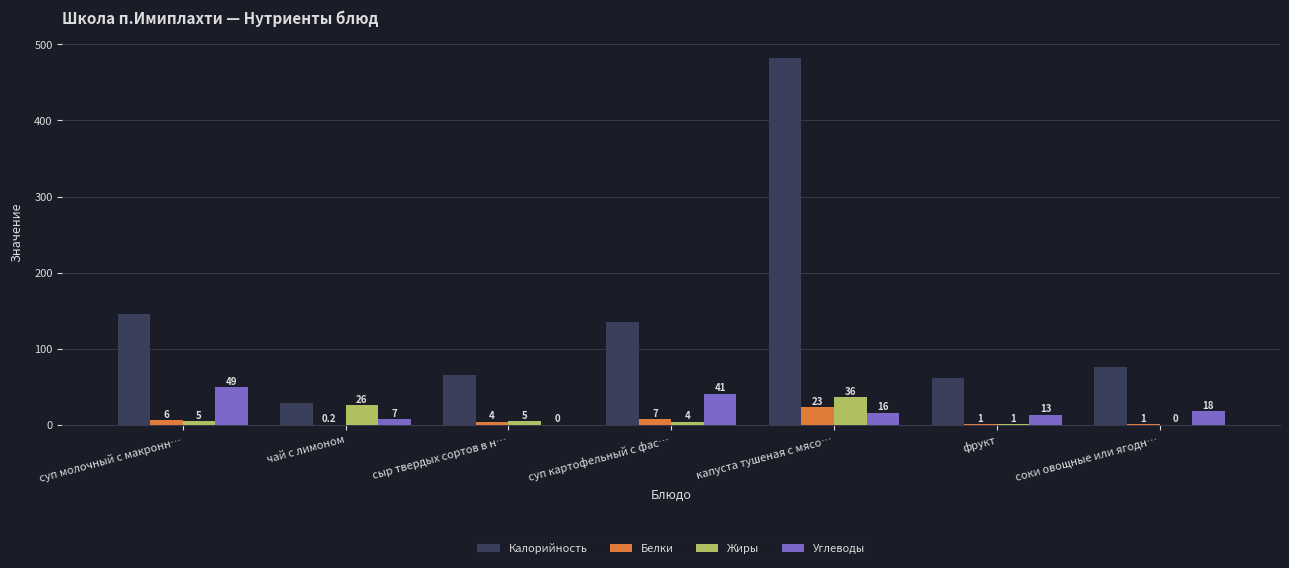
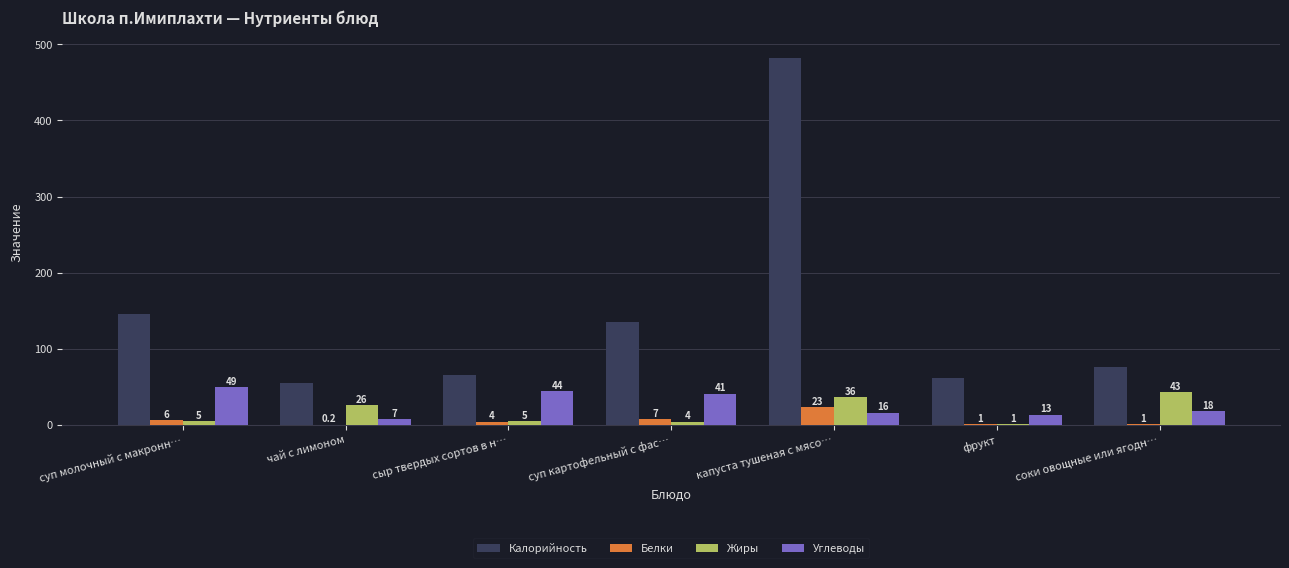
  {
    "Калорийность": {
      "суп молочный с макронн…": 150,
-     "чай с лимоном": 30,
+     "чай с лимоном": 60,
      "сыр твердых сортов в н…": 70,
      "суп картофельный с фас…": 140,
      "капуста тушеная с мясо…": 480,
      "фрукт": 60,
      "соки овощные или ягодн…": 80
    },
    "Белки": {
      "суп молочный с макронн…": 6,
      "чай с лимоном": 0.2,
      "сыр твердых сортов в н…": 4,
      "суп картофельный с фас…": 7,
      "капуста тушеная с мясо…": 23,
      "фрукт": 1,
      "соки овощные или ягодн…": 1
    },
    "Жиры": {
      "суп молочный с макронн…": 5,
      "чай с лимоном": 26,
      "сыр твердых сортов в н…": 5,
      "суп картофельный с фас…": 4,
      "капуста тушеная с мясо…": 36,
      "фрукт": 1,
-     "соки овощные или ягодн…": 0
+     "соки овощные или ягодн…": 43
    },
    "Углеводы": {
      "суп молочный с макронн…": 49,
      "чай с лимоном": 7,
-     "сыр твердых сортов в н…": 0,
+     "сыр твердых сортов в н…": 44,
      "суп картофельный с фас…": 41,
      "капуста тушеная с мясо…": 16,
      "фрукт": 13,
      "соки овощные или ягодн…": 18
    }
  }
